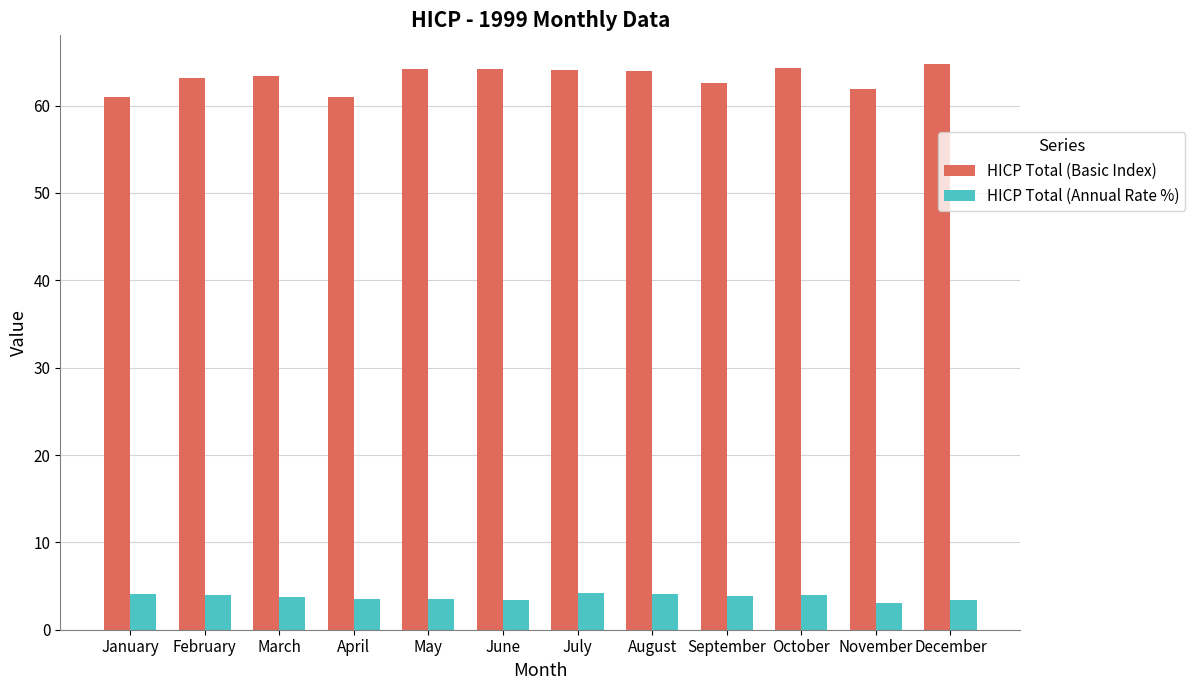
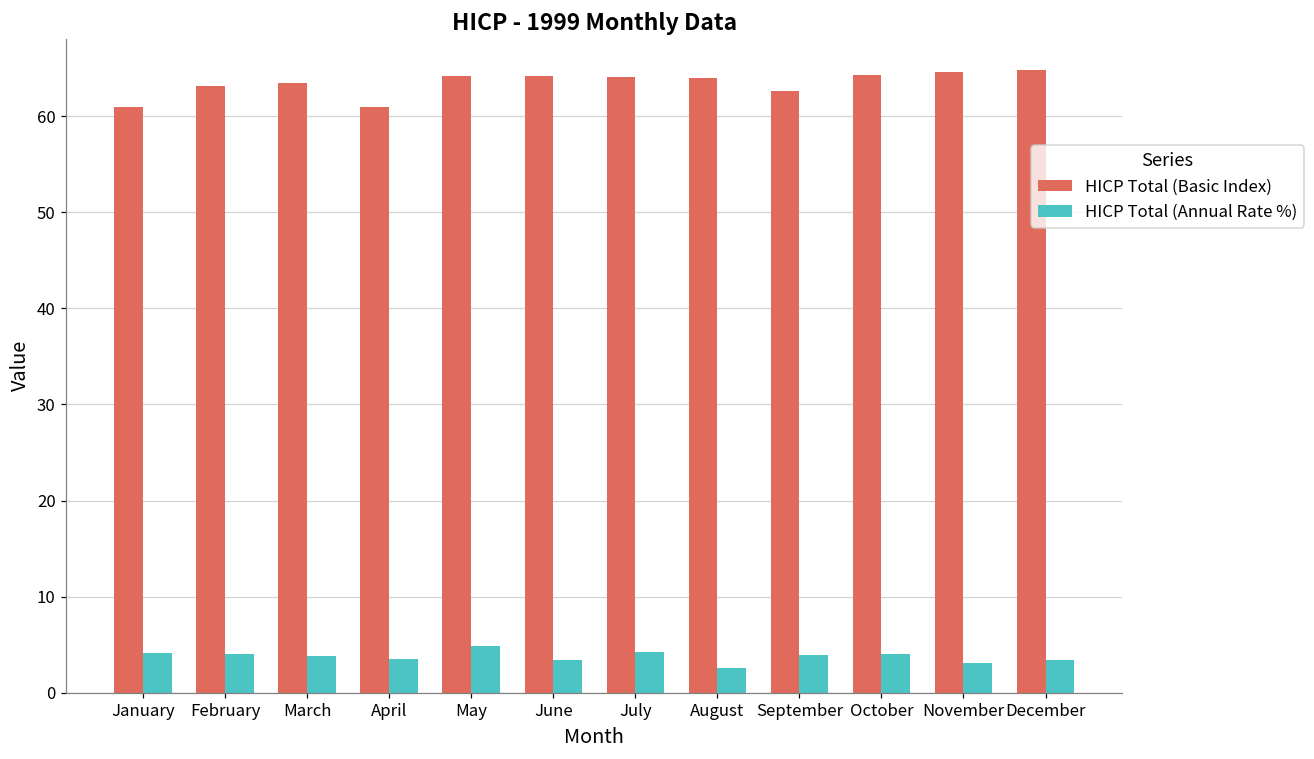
  {
    "HICP Total (Basic Index)": {
      "January": 61,
      "February": 63,
      "March": 63,
      "April": 61,
      "May": 64,
      "June": 64,
      "July": 64,
      "August": 64,
      "September": 63,
      "October": 64,
-     "November": 62,
+     "November": 65,
      "December": 65
    },
    "HICP Total (Annual Rate %)": {
      "January": 4,
      "February": 4,
      "March": 4,
      "April": 4,
-     "May": 4,
+     "May": 5,
      "June": 3,
      "July": 4,
-     "August": 4,
+     "August": 3,
      "September": 4,
      "October": 4,
      "November": 3,
      "December": 3
    }
  }
